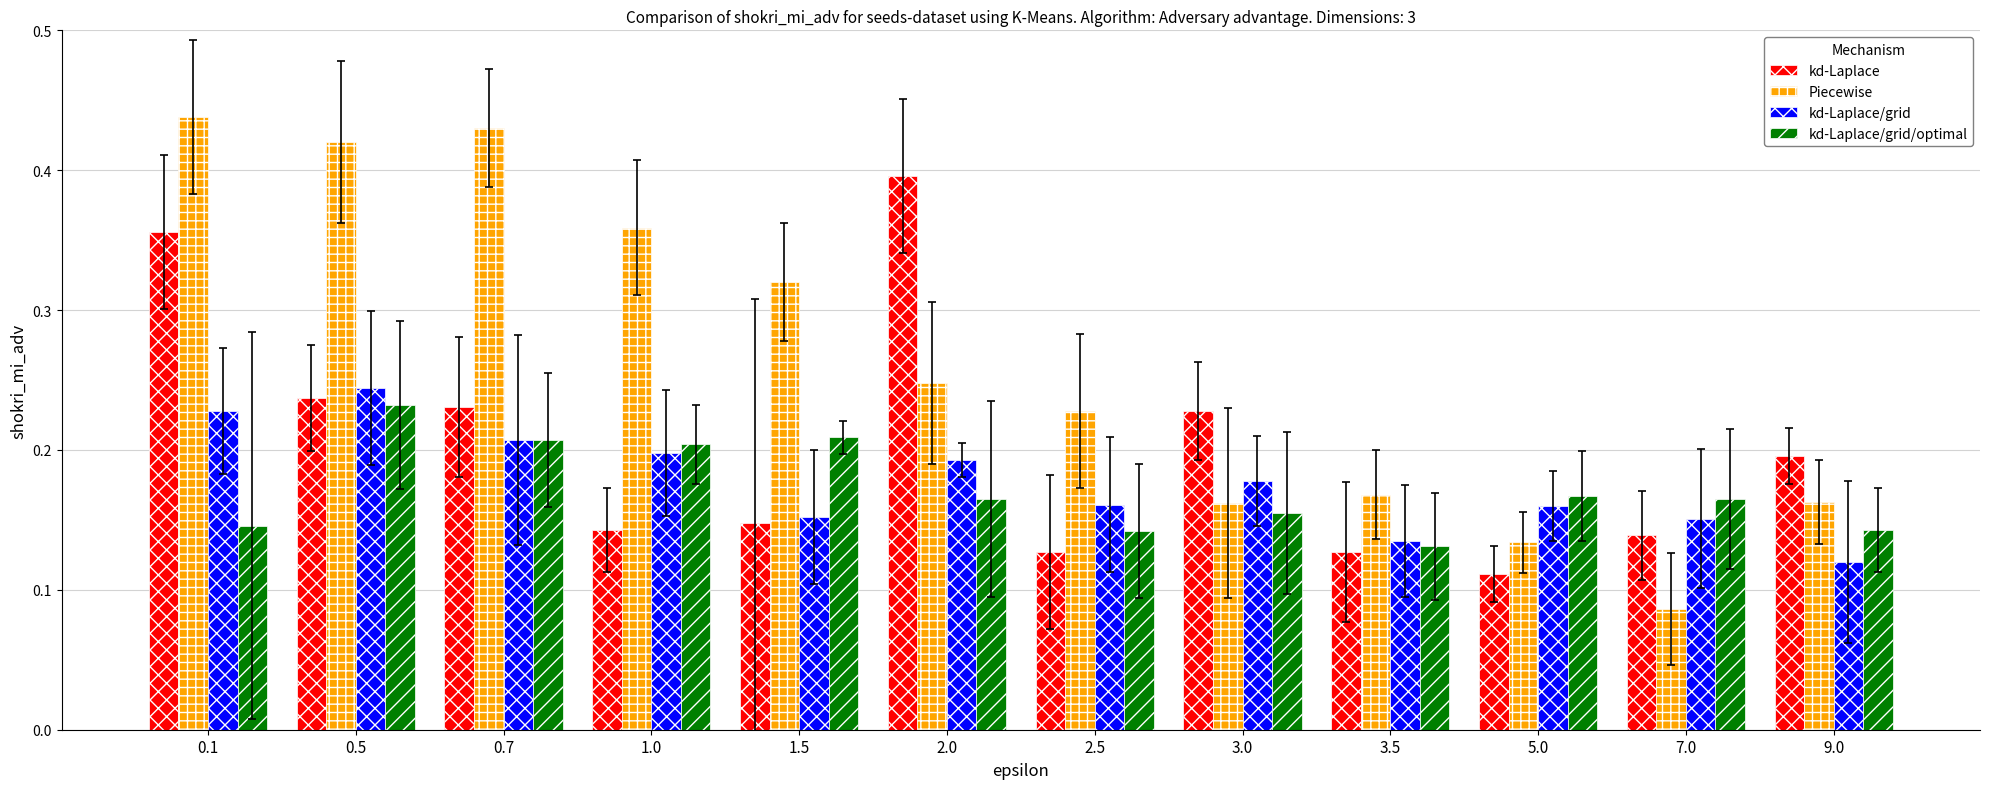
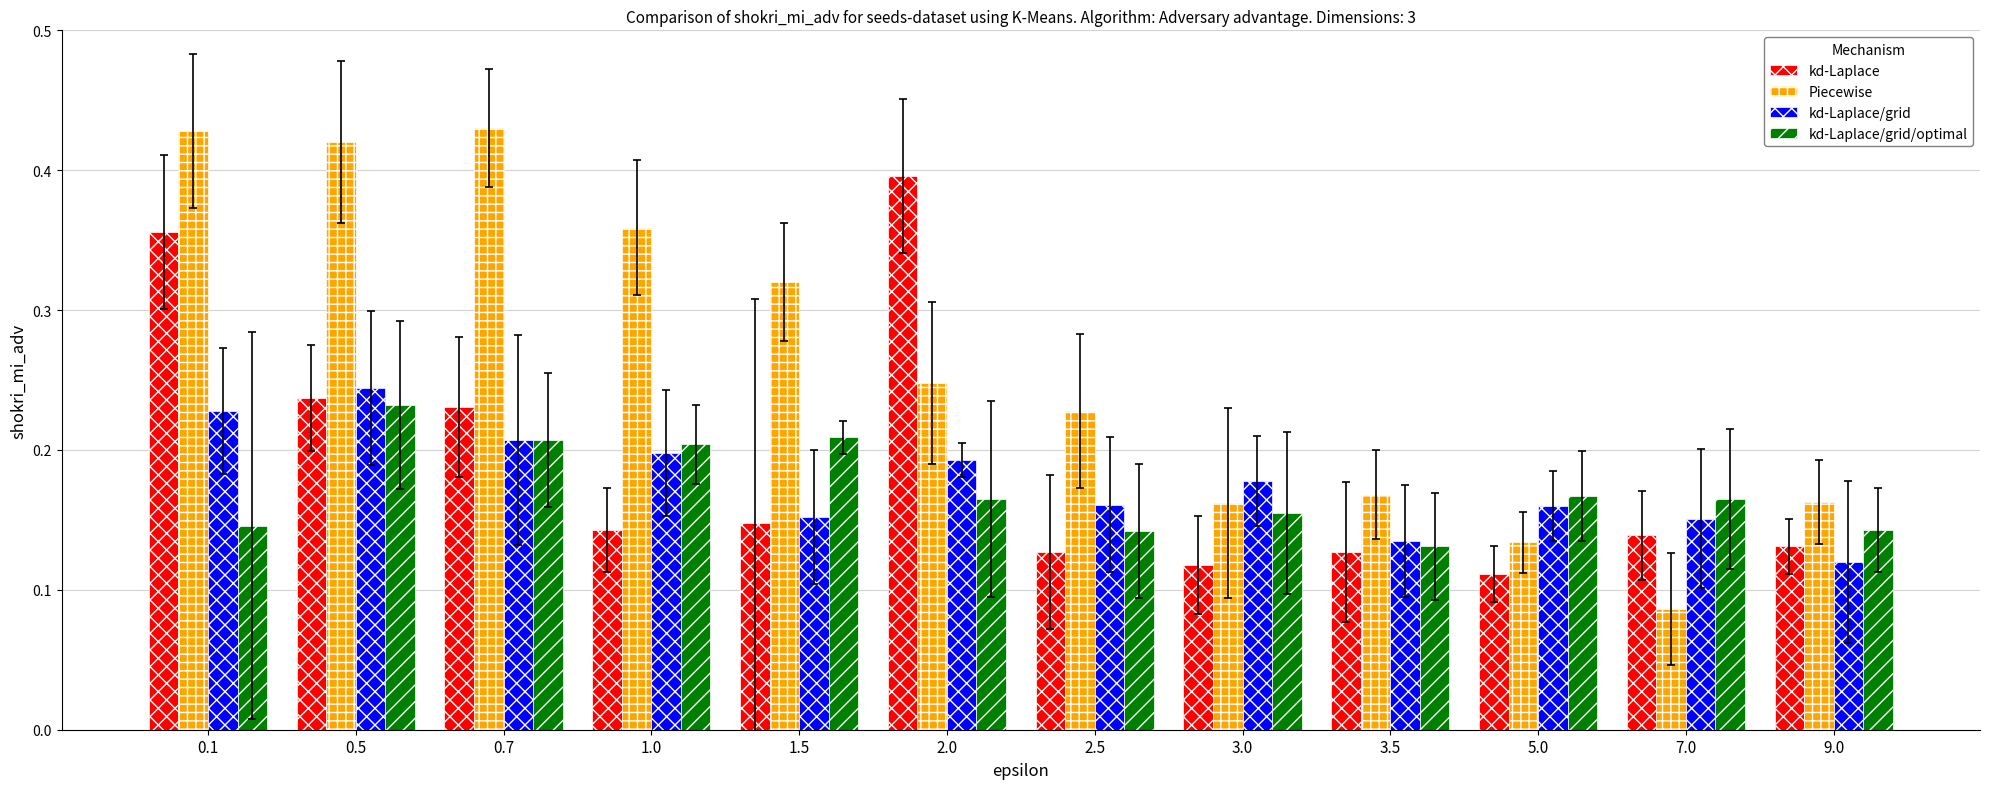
  {
    "kd-Laplace": {
      "0.1": 0.356,
      "0.5": 0.237,
      "0.7": 0.231,
      "1.0": 0.143,
      "1.5": 0.148,
      "2.0": 0.396,
      "2.5": 0.127,
-     "3.0": 0.228,
+     "3.0": 0.118,
      "3.5": 0.127,
      "5.0": 0.111,
      "7.0": 0.139,
-     "9.0": 0.196
+     "9.0": 0.131
    },
    "Piecewise": {
-     "0.1": 0.438,
+     "0.1": 0.428,
      "0.5": 0.420,
      "0.7": 0.430,
      "1.0": 0.359,
      "1.5": 0.320,
      "2.0": 0.248,
      "2.5": 0.228,
      "3.0": 0.162,
      "3.5": 0.168,
      "5.0": 0.134,
      "7.0": 0.086,
      "9.0": 0.163
    },
    "kd-Laplace/grid": {
      "0.1": 0.228,
      "0.5": 0.244,
      "0.7": 0.207,
      "1.0": 0.198,
      "1.5": 0.152,
      "2.0": 0.193,
      "2.5": 0.161,
      "3.0": 0.178,
      "3.5": 0.135,
      "5.0": 0.160,
      "7.0": 0.151,
      "9.0": 0.120
    },
    "kd-Laplace/grid/optimal": {
      "0.1": 0.146,
      "0.5": 0.232,
      "0.7": 0.207,
      "1.0": 0.204,
      "1.5": 0.209,
      "2.0": 0.165,
      "2.5": 0.142,
      "3.0": 0.155,
      "3.5": 0.131,
      "5.0": 0.167,
      "7.0": 0.165,
      "9.0": 0.143
    }
  }
